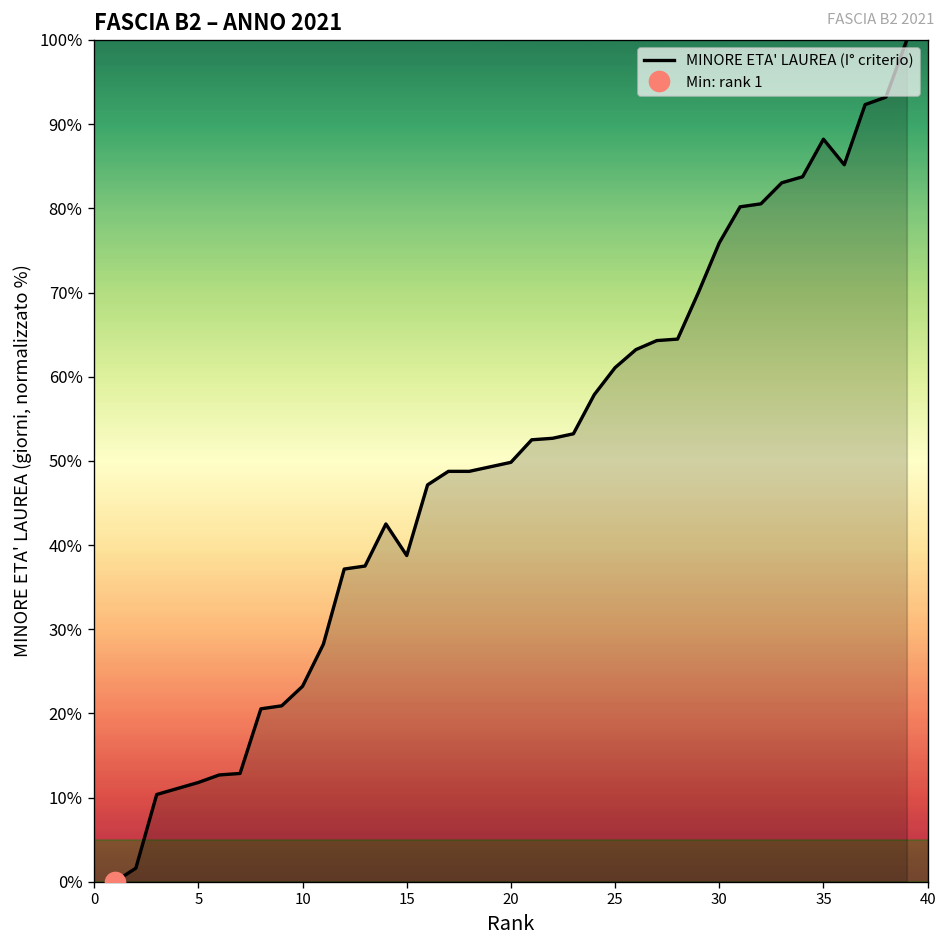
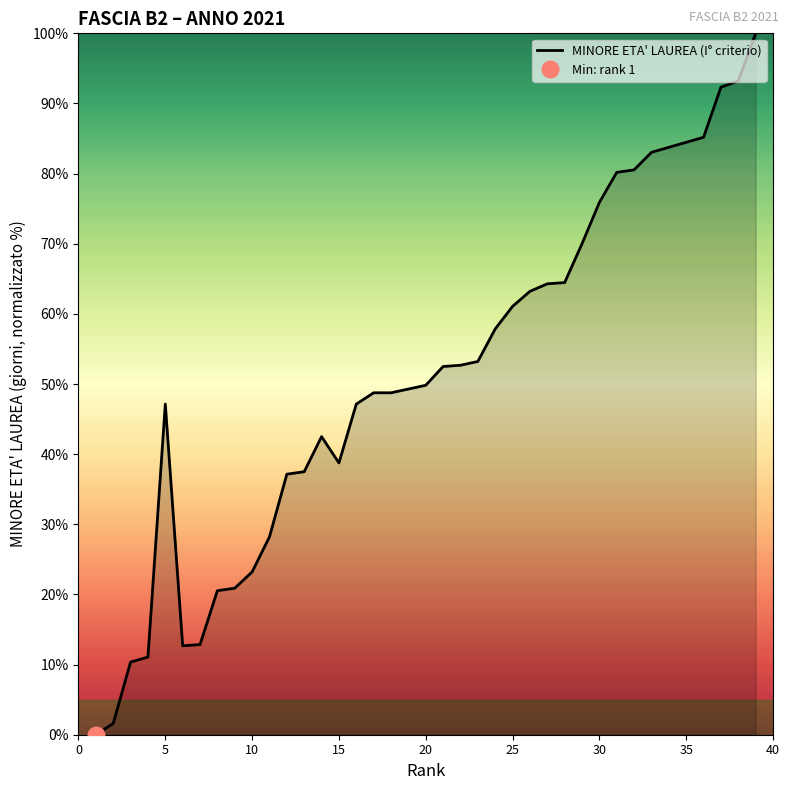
  {
    "MINORE ETA' LAUREA (I° criterio)": {
-     "5": "12%",
+     "5": "47%",
      "10": "23%",
      "15": "39%",
      "20": "50%",
      "25": "61%",
      "30": "76%",
-     "35": "88%"
+     "35": "84%"
    }
  }
